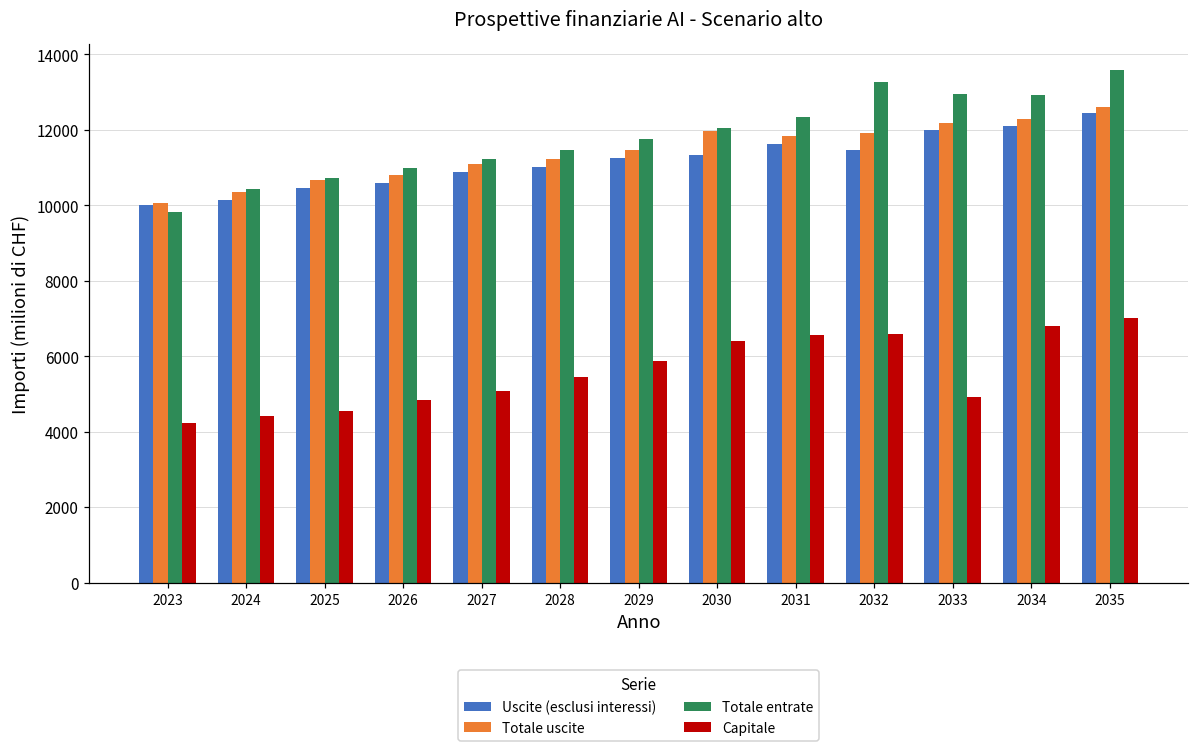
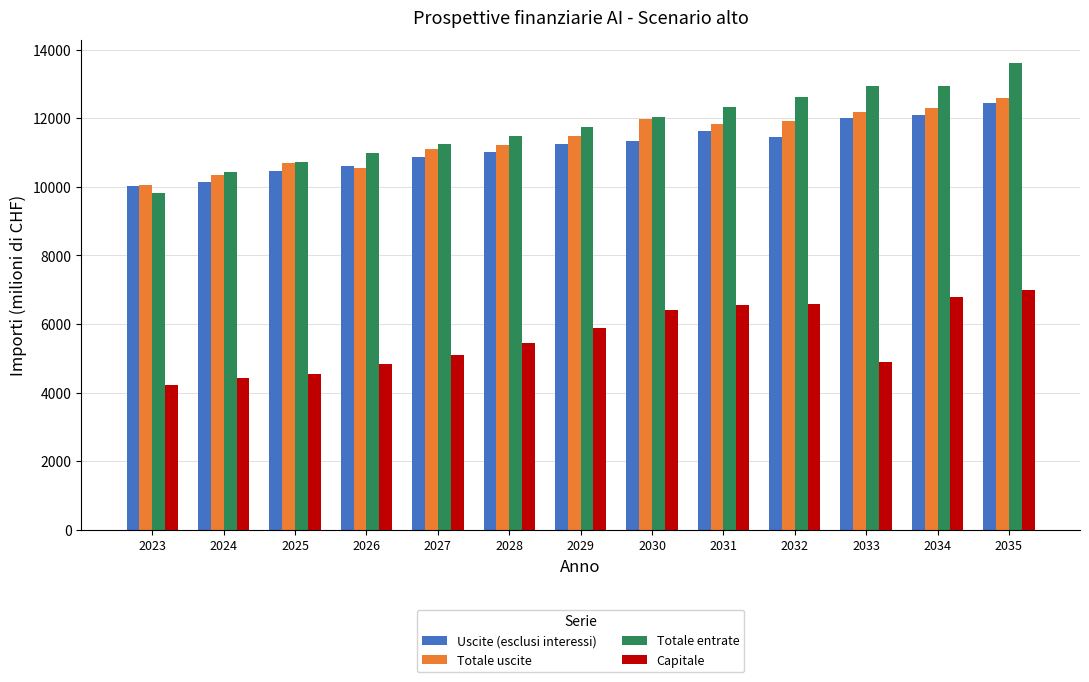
  {
    "Uscite (esclusi interessi)": {
      "2023": 10000,
      "2024": 10100,
      "2025": 10500,
      "2026": 10600,
      "2027": 10900,
      "2028": 11000,
      "2029": 11300,
      "2030": 11300,
      "2031": 11600,
      "2032": 11500,
      "2033": 12000,
      "2034": 12100,
      "2035": 12500
    },
    "Totale uscite": {
      "2023": 10100,
      "2024": 10400,
      "2025": 10700,
-     "2026": 10800,
+     "2026": 10500,
      "2027": 11100,
      "2028": 11200,
      "2029": 11500,
      "2030": 12000,
      "2031": 11800,
      "2032": 11900,
      "2033": 12200,
      "2034": 12300,
      "2035": 12600
    },
    "Totale entrate": {
      "2023": 9800,
      "2024": 10400,
      "2025": 10700,
      "2026": 11000,
      "2027": 11200,
      "2028": 11500,
      "2029": 11800,
      "2030": 12000,
      "2031": 12300,
-     "2032": 13300,
+     "2032": 12600,
      "2033": 13000,
      "2034": 12900,
      "2035": 13600
    },
    "Capitale": {
      "2023": 4200,
      "2024": 4400,
      "2025": 4600,
      "2026": 4800,
      "2027": 5100,
      "2028": 5500,
      "2029": 5900,
      "2030": 6400,
      "2031": 6600,
      "2032": 6600,
      "2033": 4900,
      "2034": 6800,
      "2035": 7000
    }
  }
